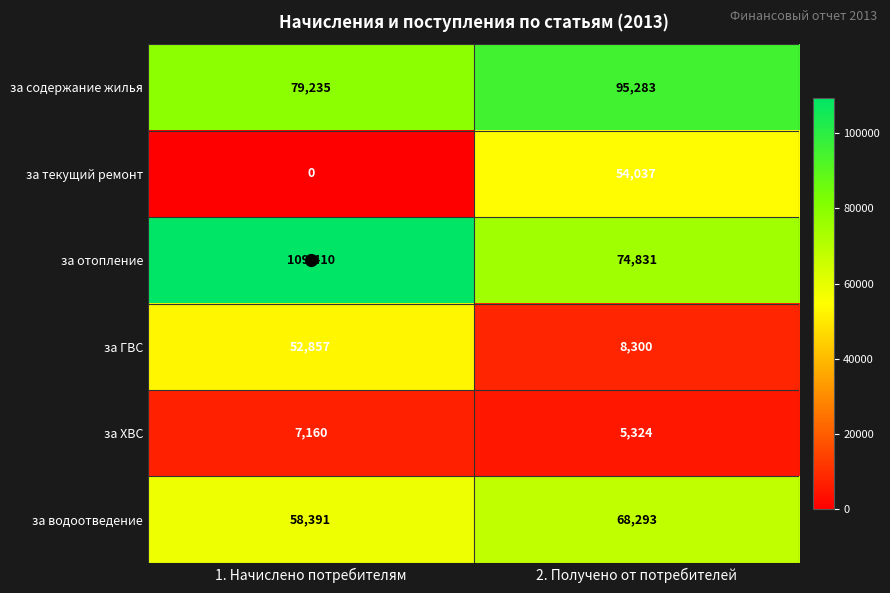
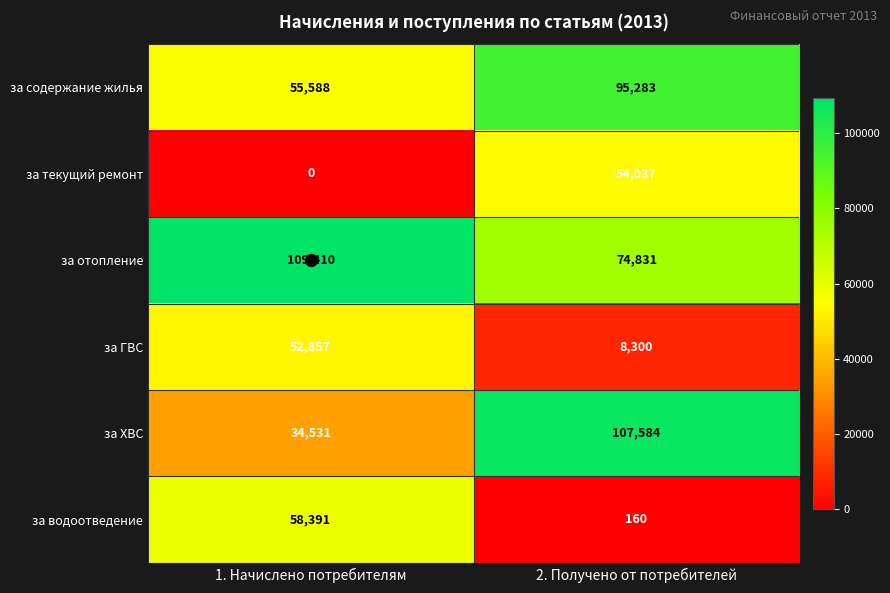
  {
    "за содержание жилья": {
-     "1. Начислено потребителям": "79,235",
+     "1. Начислено потребителям": "55,588",
      "2. Получено от потребителей": "95,283"
    },
    "за текущий ремонт": {
      "1. Начислено потребителям": "0",
      "2. Получено от потребителей": "54,037"
    },
    "за отопление": {
      "2. Получено от потребителей": "74,831"
    },
    "за ГВС": {
      "1. Начислено потребителям": "52,857",
      "2. Получено от потребителей": "8,300"
    },
    "за ХВС": {
-     "1. Начислено потребителям": "7,160",
-     "2. Получено от потребителей": "5,324"
+     "1. Начислено потребителям": "34,531",
+     "2. Получено от потребителей": "107,584"
    },
    "за водоотведение": {
      "1. Начислено потребителям": "58,391",
-     "2. Получено от потребителей": "68,293"
+     "2. Получено от потребителей": "160"
    }
  }
